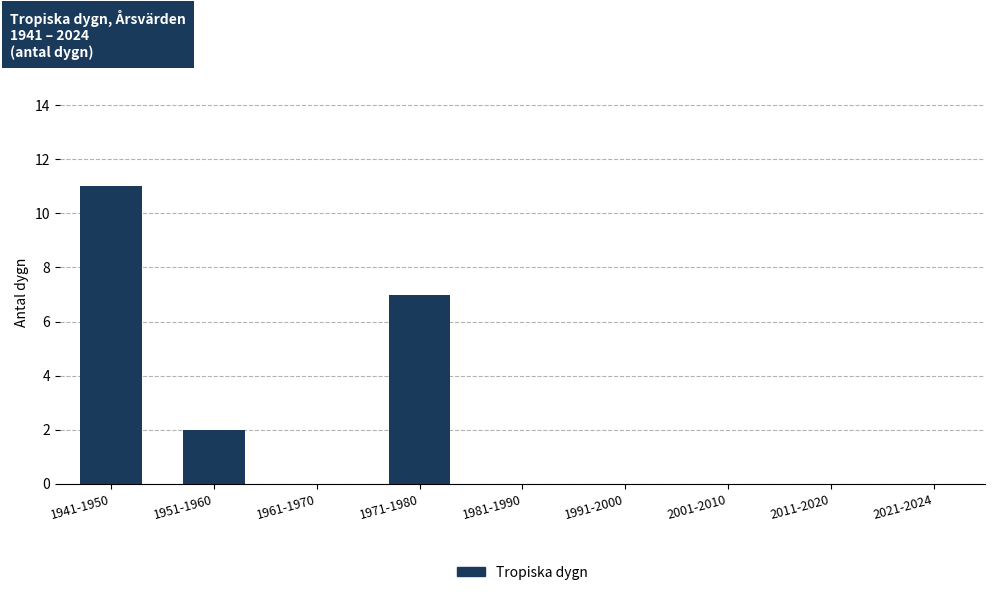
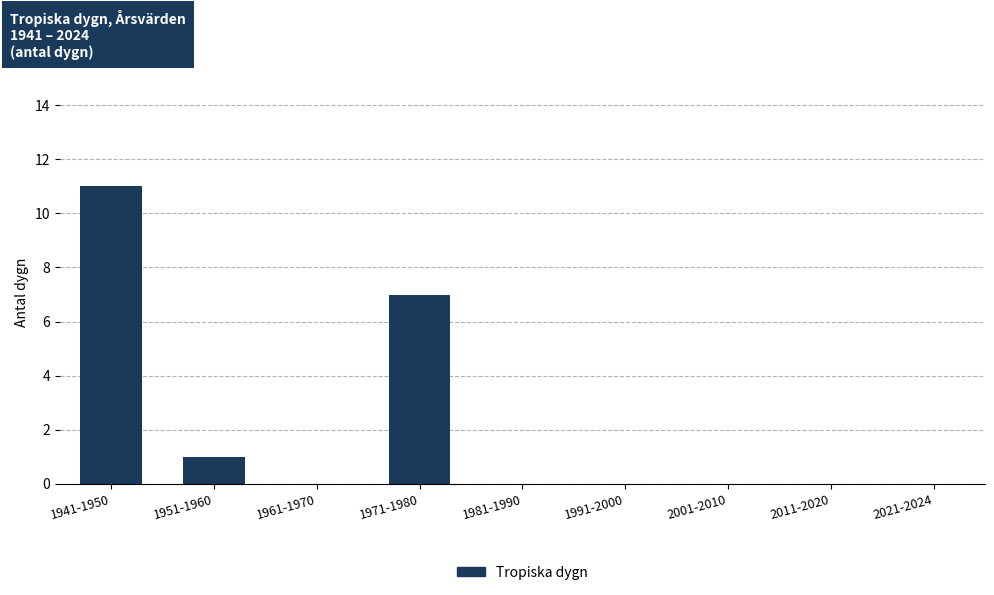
  {
    "1941-1950": 11,
-   "1951-1960": 2,
+   "1951-1960": 1,
    "1961-1970": 0,
    "1971-1980": 7,
    "1981-1990": 0,
    "1991-2000": 0,
    "2001-2010": 0,
    "2011-2020": 0,
    "2021-2024": 0
  }
